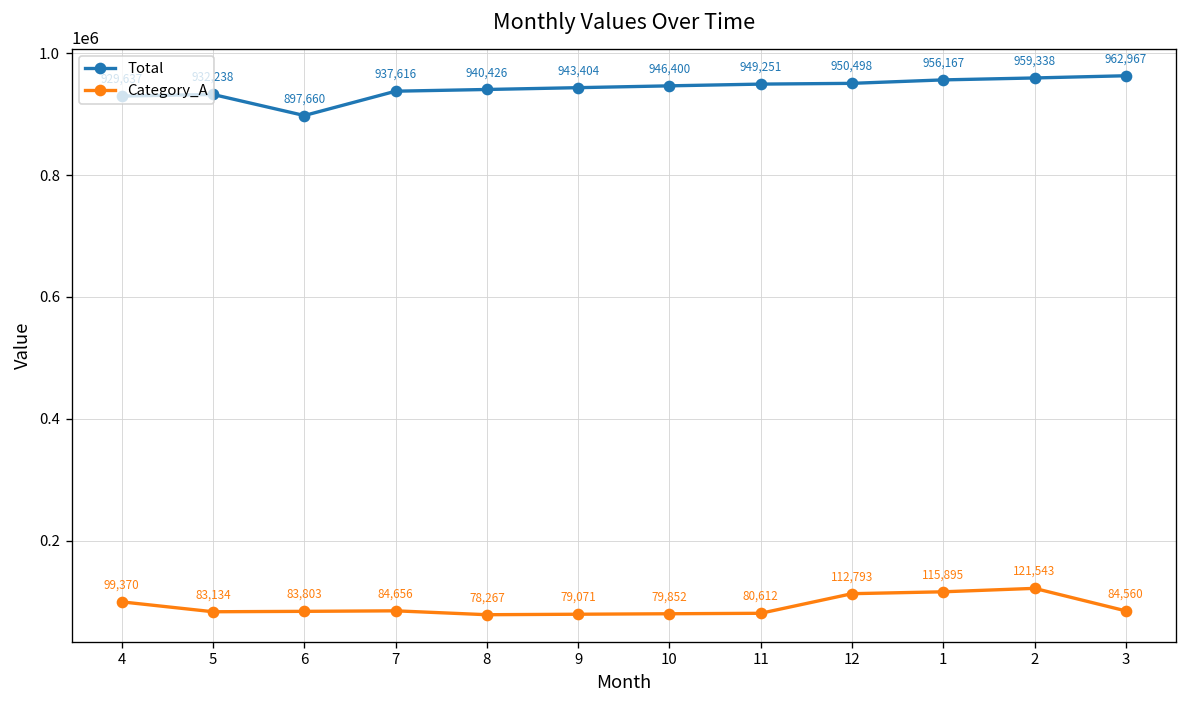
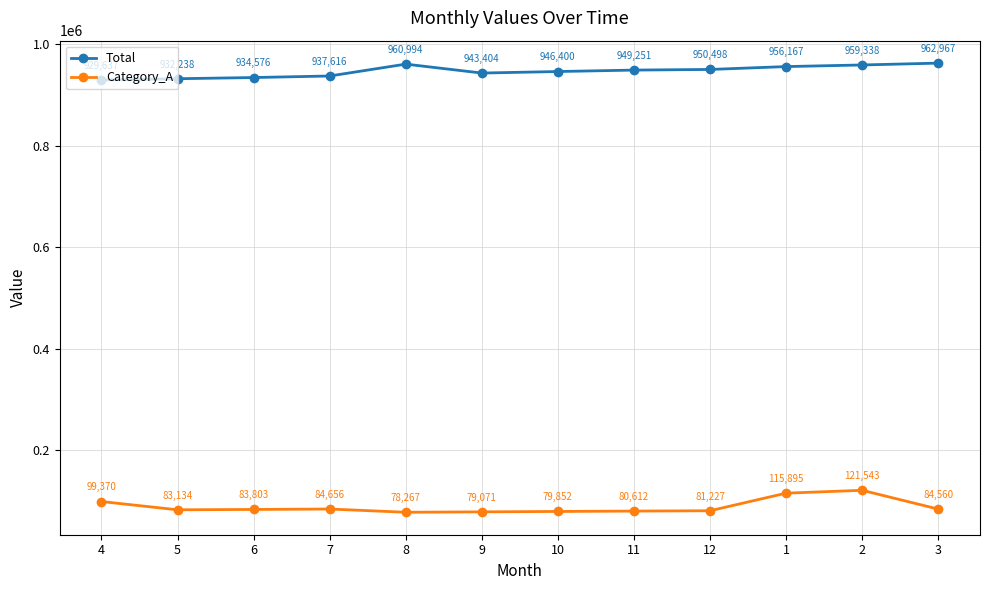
  {
    "Total": {
-     "6": "897,660",
+     "6": "934,576",
      "7": "937,616",
-     "8": "940,426",
+     "8": "960,994",
      "9": "943,404",
      "10": "946,400",
      "11": "949,251",
      "12": "950,498",
      "1": "956,167",
      "2": "959,338",
      "3": "962,967"
    },
    "Category_A": {
      "4": "99,370",
      "5": "83,134",
      "6": "83,803",
      "7": "84,656",
      "8": "78,267",
      "9": "79,071",
      "10": "79,852",
      "11": "80,612",
-     "12": "112,793",
+     "12": "81,227",
      "1": "115,895",
      "2": "121,543",
      "3": "84,560"
    }
  }
